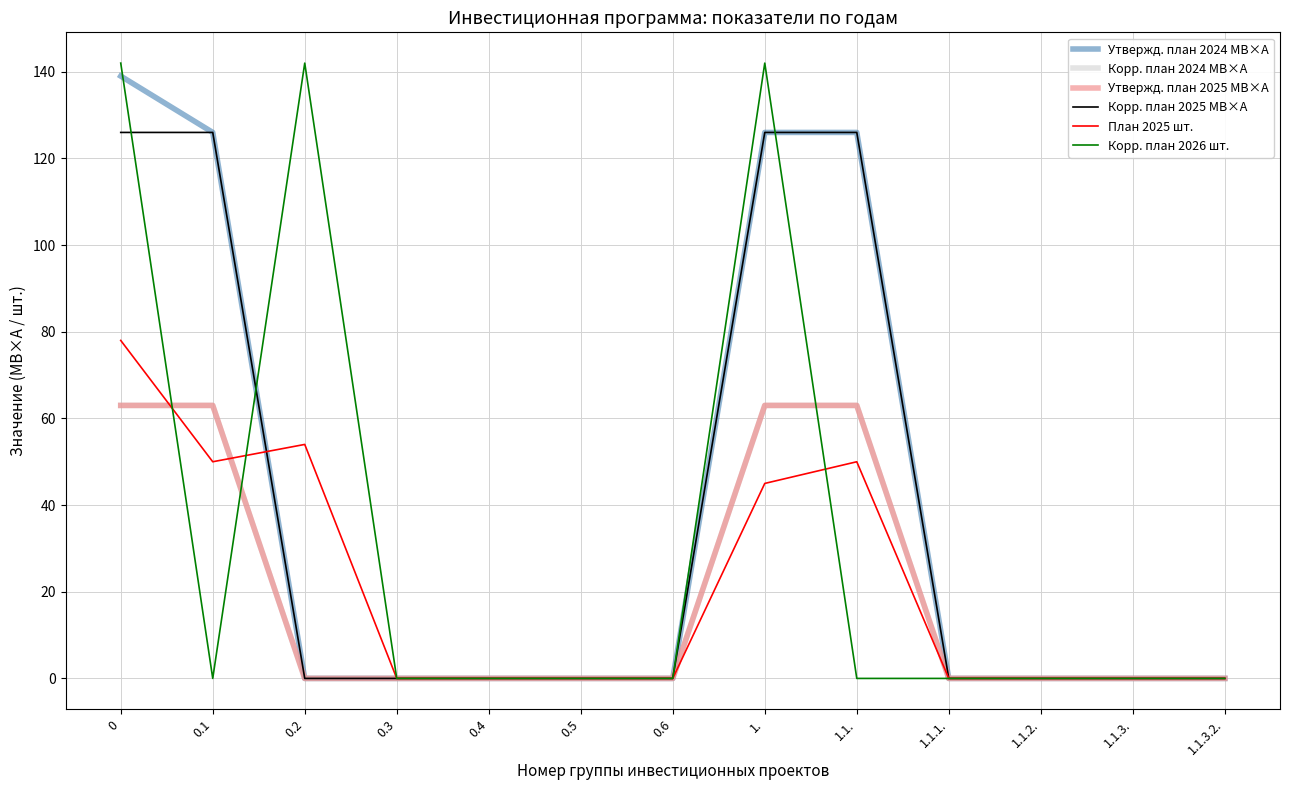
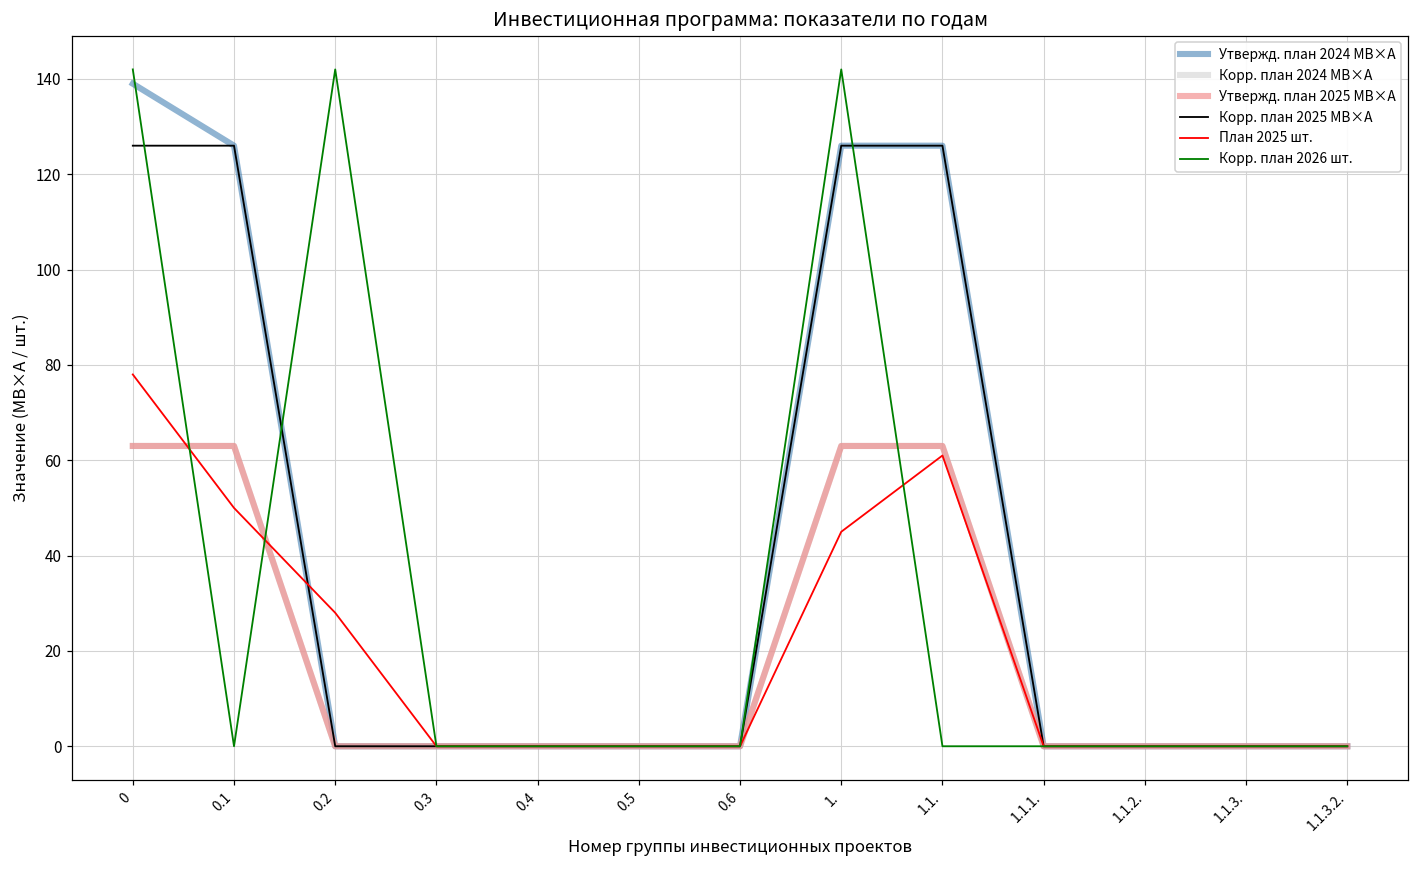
  {
    "Утвержд. план 2024 МВ×А": {
      "0": 139
    },
    "Утвержд. план 2025 МВ×А": {
      "0": 63,
      "0.1": 63,
      "1.": 63,
      "1.1.": 63
    },
    "Корр. план 2025 МВ×А": {
      "0": 126
    },
    "План 2025 шт.": {
      "0": 78,
      "0.1": 50,
-     "0.2": 54,
+     "0.2": 28,
      "1.": 45,
-     "1.1.": 50
+     "1.1.": 61
    },
    "Корр. план 2026 шт.": {
      "0": 142,
      "0.1": 0,
      "0.2": 142,
      "1.": 142,
      "1.1.": 0
    }
  }
